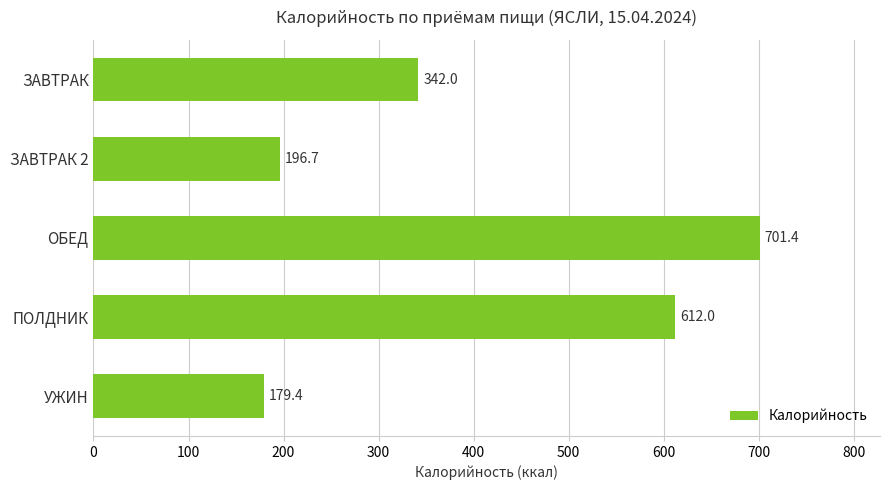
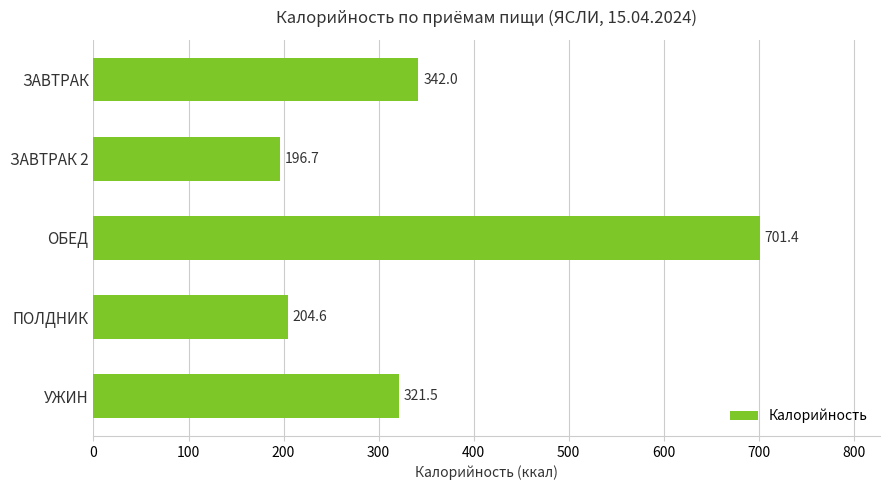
  {
    "ЗАВТРАК": 342.0,
    "ЗАВТРАК 2": 196.7,
    "ОБЕД": 701.4,
-   "ПОЛДНИК": 612.0,
-   "УЖИН": 179.4
+   "ПОЛДНИК": 204.6,
+   "УЖИН": 321.5
  }
